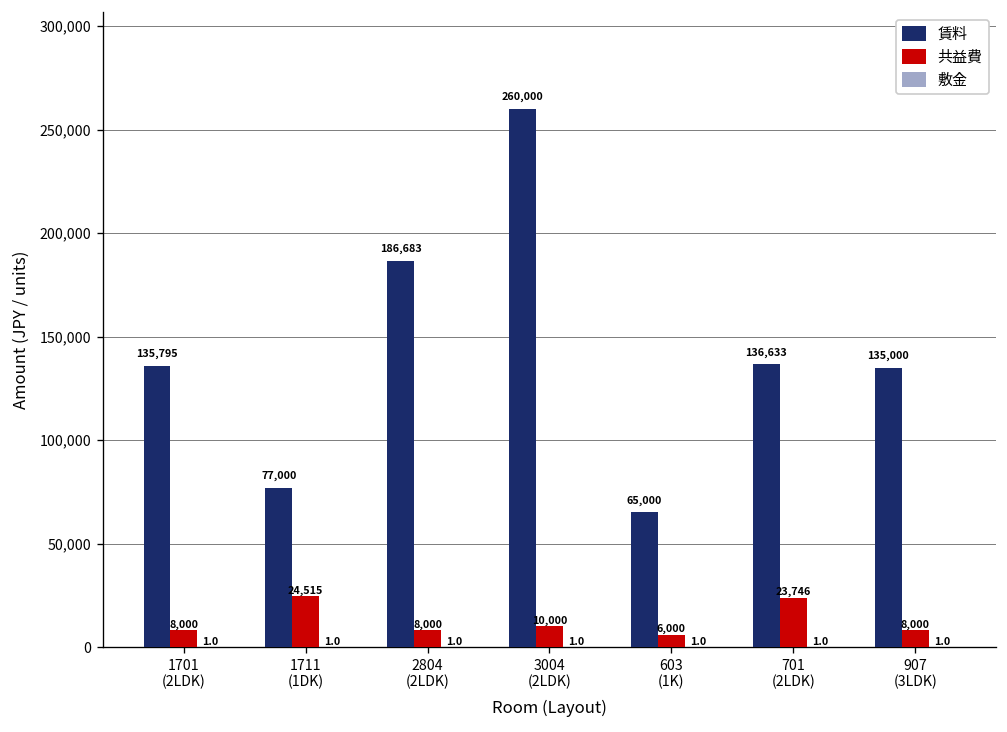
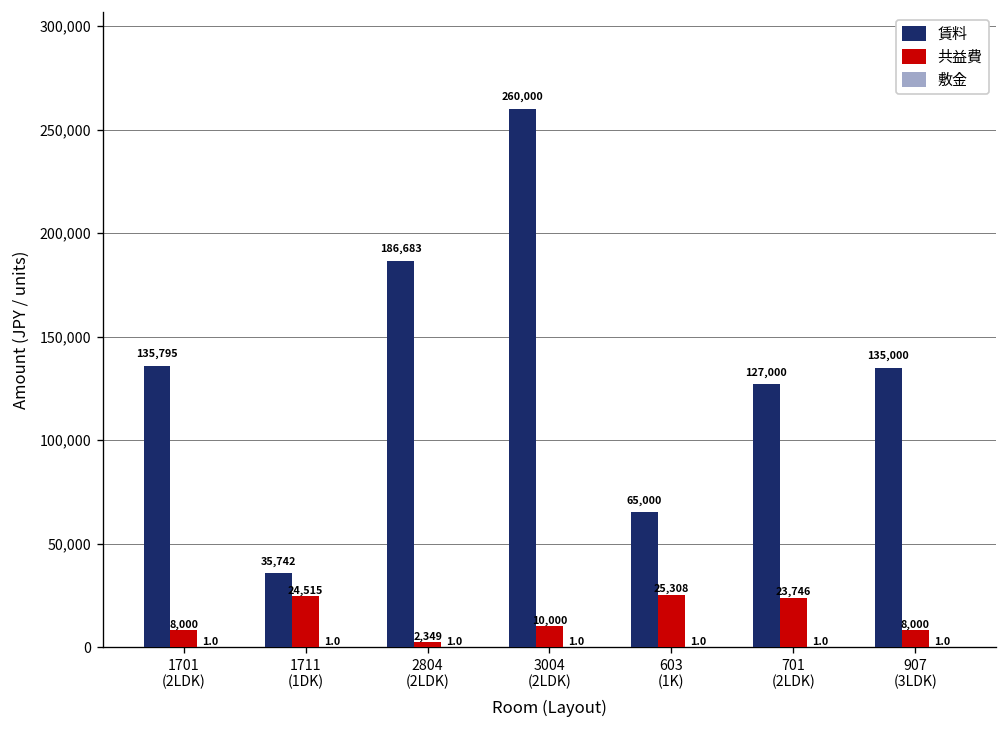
  {
    "賃料": {
      "1701 (2LDK)": "135,795",
-     "1711 (1DK)": "77,000",
+     "1711 (1DK)": "35,742",
      "2804 (2LDK)": "186,683",
      "3004 (2LDK)": "260,000",
      "603 (1K)": "65,000",
-     "701 (2LDK)": "136,633",
+     "701 (2LDK)": "127,000",
      "907 (3LDK)": "135,000"
    },
    "共益費": {
      "1701 (2LDK)": "8,000",
      "1711 (1DK)": "24,515",
-     "2804 (2LDK)": "8,000",
+     "2804 (2LDK)": "2,349",
      "3004 (2LDK)": "10,000",
-     "603 (1K)": "6,000",
+     "603 (1K)": "25,308",
      "701 (2LDK)": "23,746",
      "907 (3LDK)": "8,000"
    },
    "敷金": {
      "1701 (2LDK)": "1.0",
      "1711 (1DK)": "1.0",
      "2804 (2LDK)": "1.0",
      "3004 (2LDK)": "1.0",
      "603 (1K)": "1.0",
      "701 (2LDK)": "1.0",
      "907 (3LDK)": "1.0"
    }
  }
